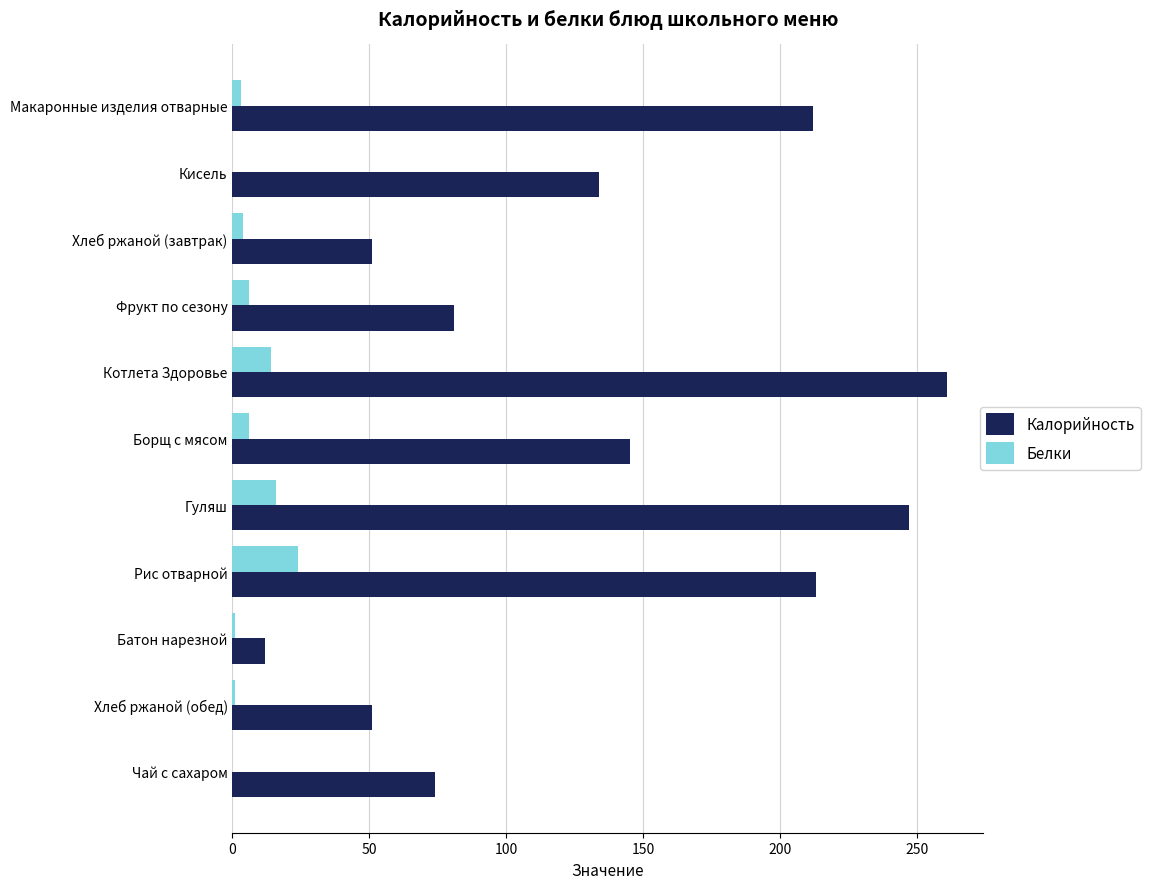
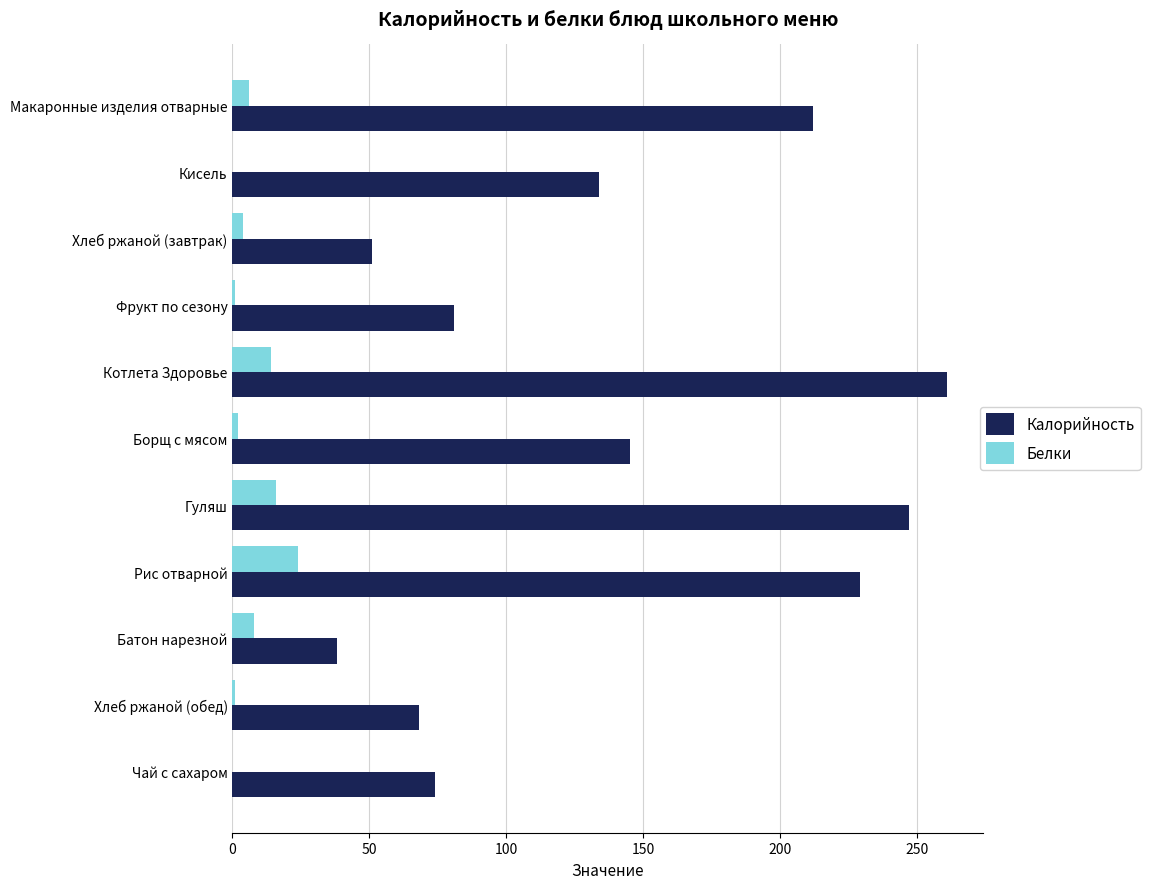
  {
    "Калорийность": {
      "Макаронные изделия отварные": 212,
      "Кисель": 134,
      "Хлеб ржаной (завтрак)": 51,
      "Фрукт по сезону": 81,
      "Котлета Здоровье": 261,
      "Борщ с мясом": 145,
      "Гуляш": 247,
-     "Рис отварной": 213,
-     "Батон нарезной": 12,
-     "Хлеб ржаной (обед)": 51,
+     "Рис отварной": 229,
+     "Батон нарезной": 38,
+     "Хлеб ржаной (обед)": 68,
      "Чай с сахаром": 74
    },
    "Белки": {
-     "Макаронные изделия отварные": 3,
+     "Макаронные изделия отварные": 6,
      "Кисель": 0,
      "Хлеб ржаной (завтрак)": 4,
-     "Фрукт по сезону": 6,
+     "Фрукт по сезону": 1,
      "Котлета Здоровье": 14,
-     "Борщ с мясом": 6,
+     "Борщ с мясом": 2,
      "Гуляш": 16,
      "Рис отварной": 24,
-     "Батон нарезной": 1,
+     "Батон нарезной": 8,
      "Хлеб ржаной (обед)": 1,
      "Чай с сахаром": 0
    }
  }
